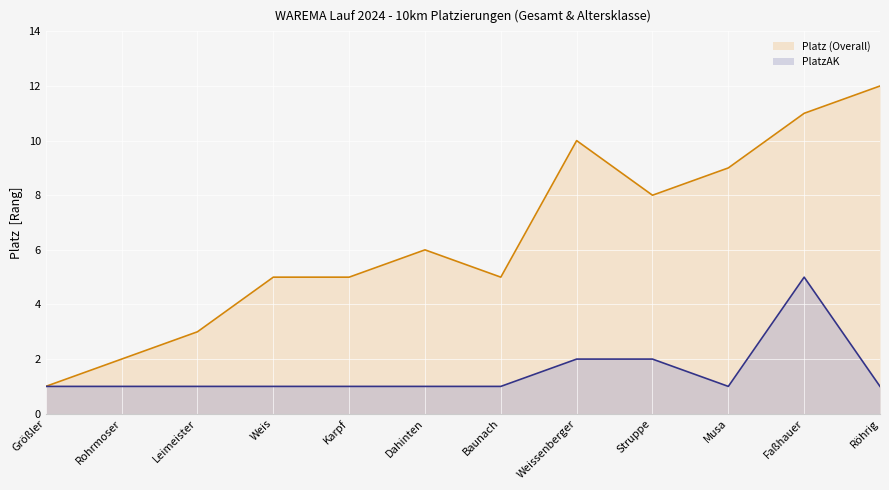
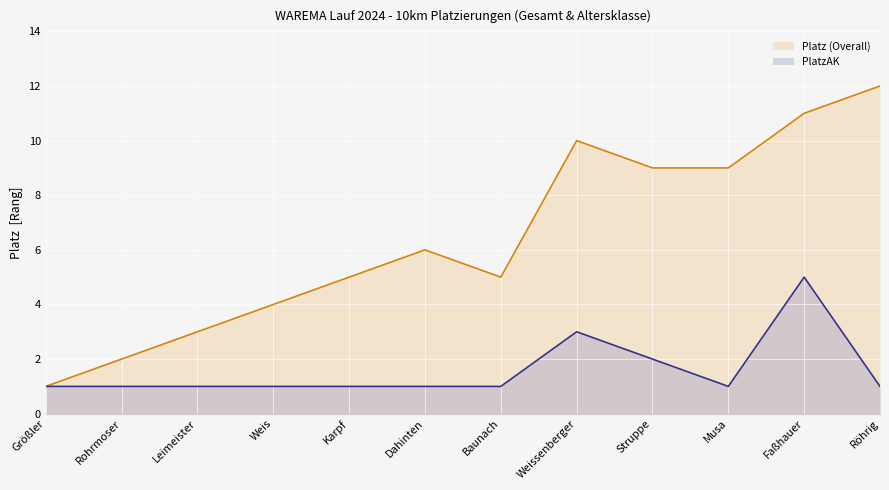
  {
    "Platz (Overall)": {
      "Rohrmoser": 2,
      "Leimeister": 3,
-     "Weis": 5,
+     "Weis": 4,
      "Karpf": 5,
      "Dahinten": 6,
      "Baunach": 5,
      "Weissenberger": 10,
-     "Struppe": 8,
+     "Struppe": 9,
      "Musa": 9,
      "Faßhauer": 11,
      "Röhrig": 12
    },
    "PlatzAK": {
      "Rohrmoser": 1,
      "Leimeister": 1,
      "Weis": 1,
      "Karpf": 1,
      "Dahinten": 1,
      "Baunach": 1,
-     "Weissenberger": 2,
+     "Weissenberger": 3,
      "Struppe": 2,
      "Musa": 1,
      "Faßhauer": 5,
      "Röhrig": 1
    }
  }
